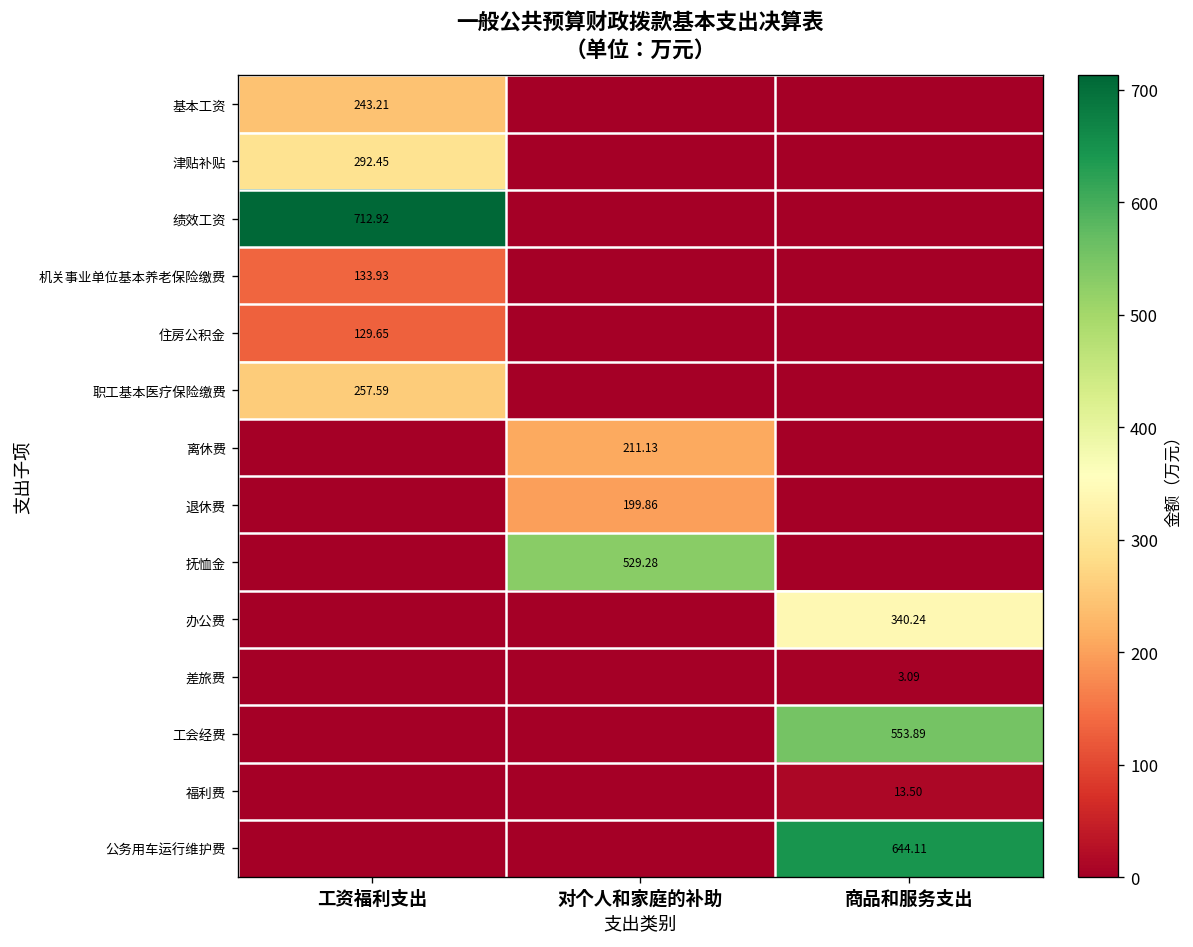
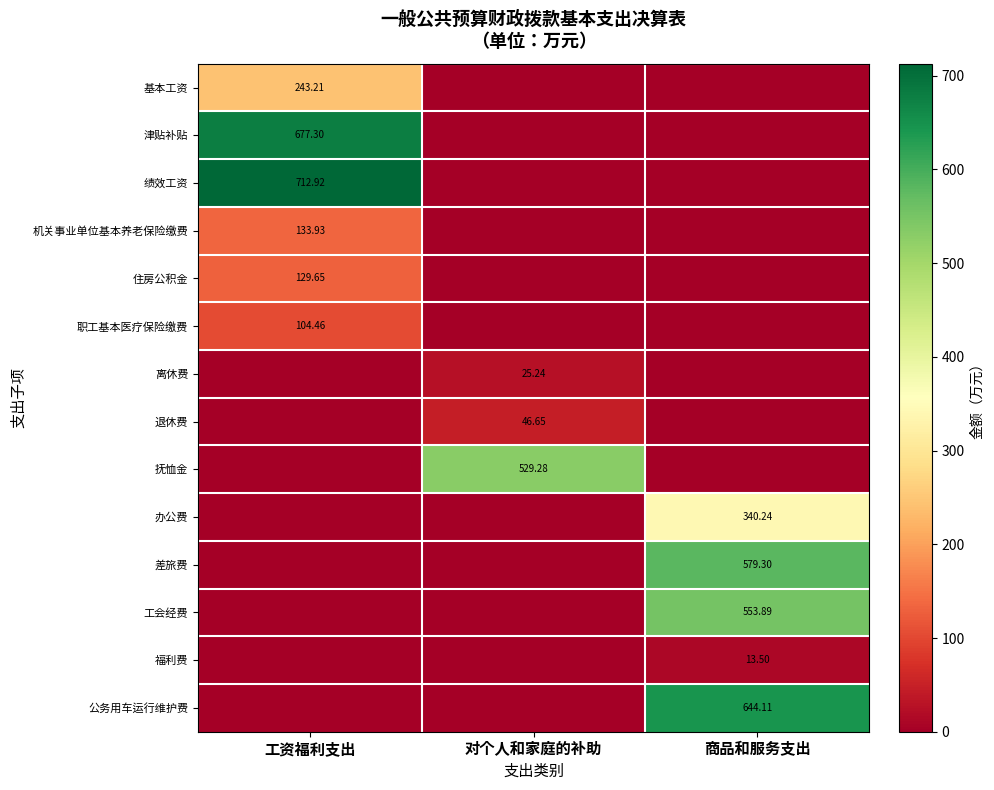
  {
    "基本工资": {
      "工资福利支出": 243.21
    },
    "津贴补贴": {
-     "工资福利支出": 292.45
+     "工资福利支出": 677.30
    },
    "绩效工资": {
      "工资福利支出": 712.92
    },
    "机关事业单位基本养老保险缴费": {
      "工资福利支出": 133.93
    },
    "住房公积金": {
      "工资福利支出": 129.65
    },
    "职工基本医疗保险缴费": {
-     "工资福利支出": 257.59
+     "工资福利支出": 104.46
    },
    "离休费": {
-     "对个人和家庭的补助": 211.13
+     "对个人和家庭的补助": 25.24
    },
    "退休费": {
-     "对个人和家庭的补助": 199.86
+     "对个人和家庭的补助": 46.65
    },
    "抚恤金": {
      "对个人和家庭的补助": 529.28
    },
    "办公费": {
      "商品和服务支出": 340.24
    },
    "差旅费": {
-     "商品和服务支出": 3.09
+     "商品和服务支出": 579.30
    },
    "工会经费": {
      "商品和服务支出": 553.89
    },
    "福利费": {
      "商品和服务支出": 13.50
    },
    "公务用车运行维护费": {
      "商品和服务支出": 644.11
    }
  }
